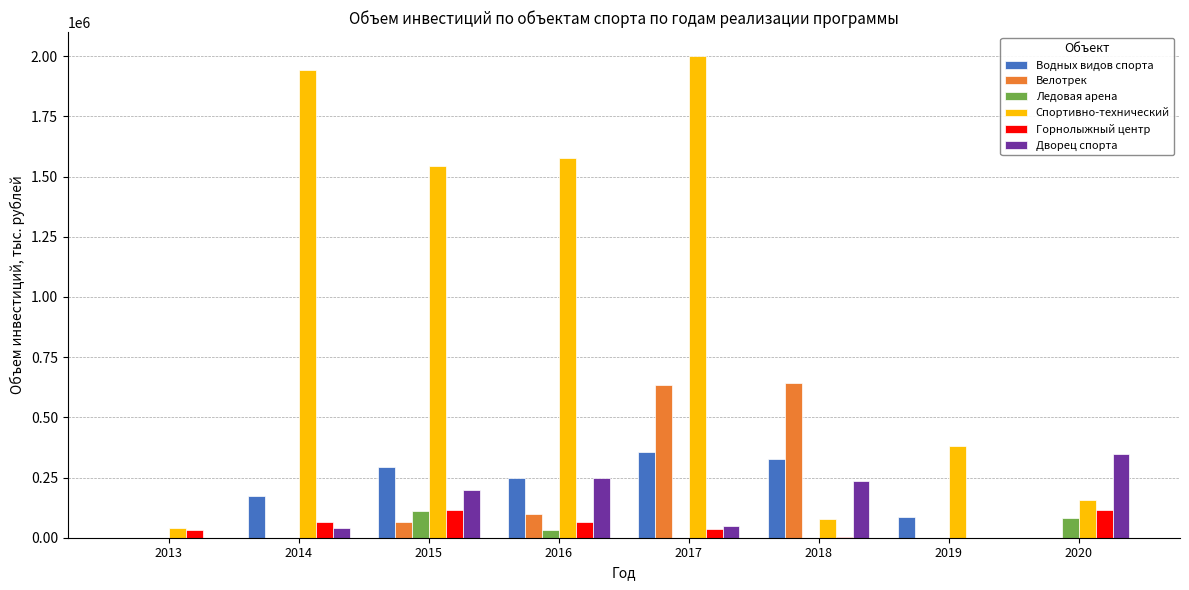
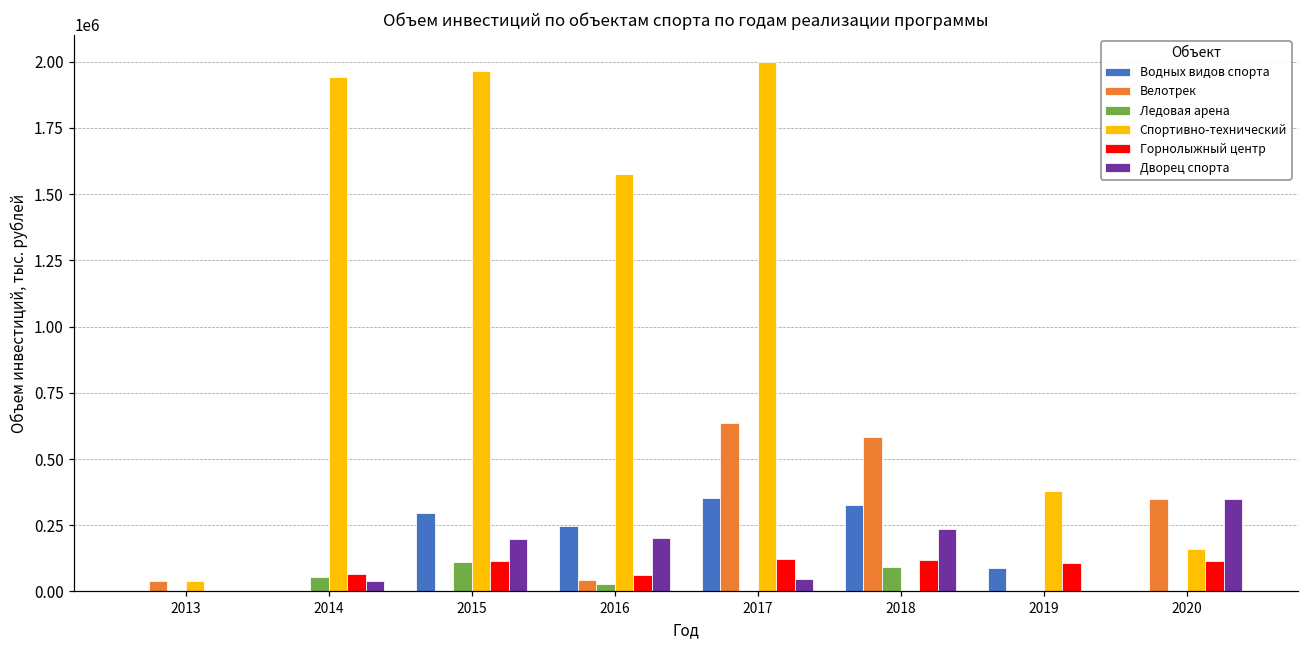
  {
    "Водных видов спорта": {
      "2013": 0,
-     "2014": 170000,
+     "2014": 0,
      "2015": 300000,
      "2016": 250000,
      "2017": 350000,
      "2018": 330000,
      "2019": 90000,
      "2020": 0
    },
    "Велотрек": {
-     "2013": 0,
+     "2013": 40000,
      "2014": 0,
-     "2015": 60000,
-     "2016": 100000,
+     "2015": 0,
+     "2016": 40000,
      "2017": 640000,
-     "2018": 640000,
+     "2018": 590000,
      "2019": 0,
-     "2020": 0
+     "2020": 350000
    },
    "Ледовая арена": {
      "2013": 0,
-     "2014": 0,
+     "2014": 60000,
      "2015": 110000,
      "2016": 30000,
      "2017": 0,
-     "2018": 0,
+     "2018": 90000,
      "2019": 0,
-     "2020": 80000
+     "2020": 0
    },
    "Спортивно-технический": {
      "2013": 40000,
      "2014": 1940000,
-     "2015": 1540000,
+     "2015": 1970000,
      "2016": 1580000,
      "2017": 2000000,
-     "2018": 80000,
+     "2018": 0,
      "2019": 380000,
      "2020": 160000
    },
    "Горнолыжный центр": {
-     "2013": 30000,
+     "2013": 0,
      "2014": 70000,
      "2015": 120000,
      "2016": 60000,
-     "2017": 40000,
-     "2018": 10000,
-     "2019": 0,
+     "2017": 120000,
+     "2018": 120000,
+     "2019": 110000,
      "2020": 120000
    },
    "Дворец спорта": {
      "2013": 0,
      "2014": 40000,
      "2015": 200000,
-     "2016": 250000,
+     "2016": 200000,
      "2017": 50000,
      "2018": 230000,
      "2019": 0,
      "2020": 350000
    }
  }
